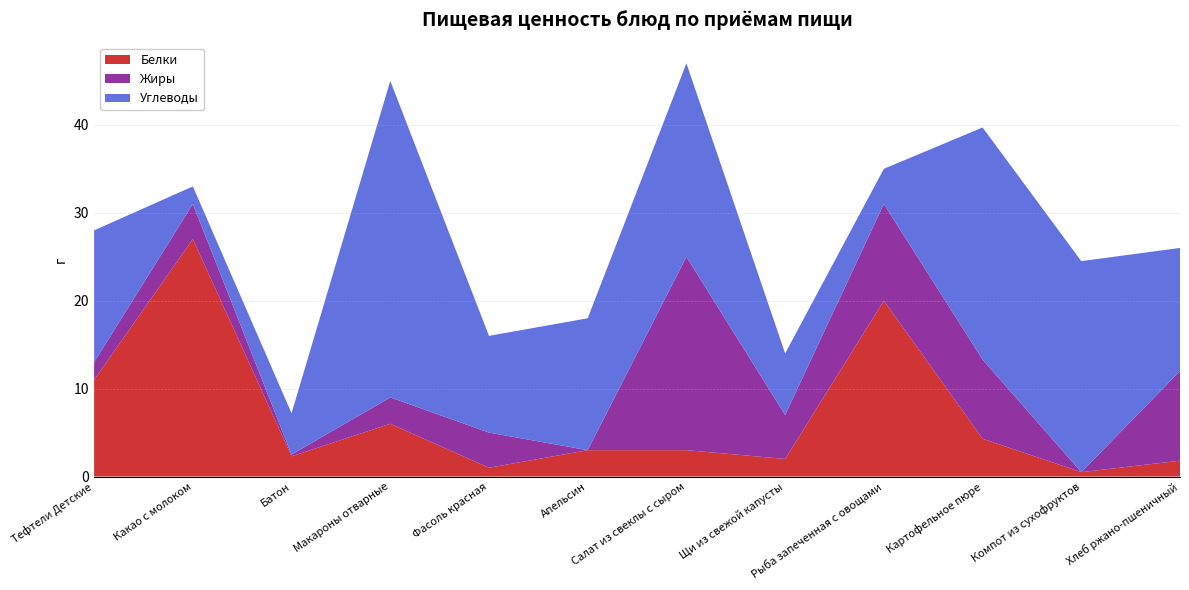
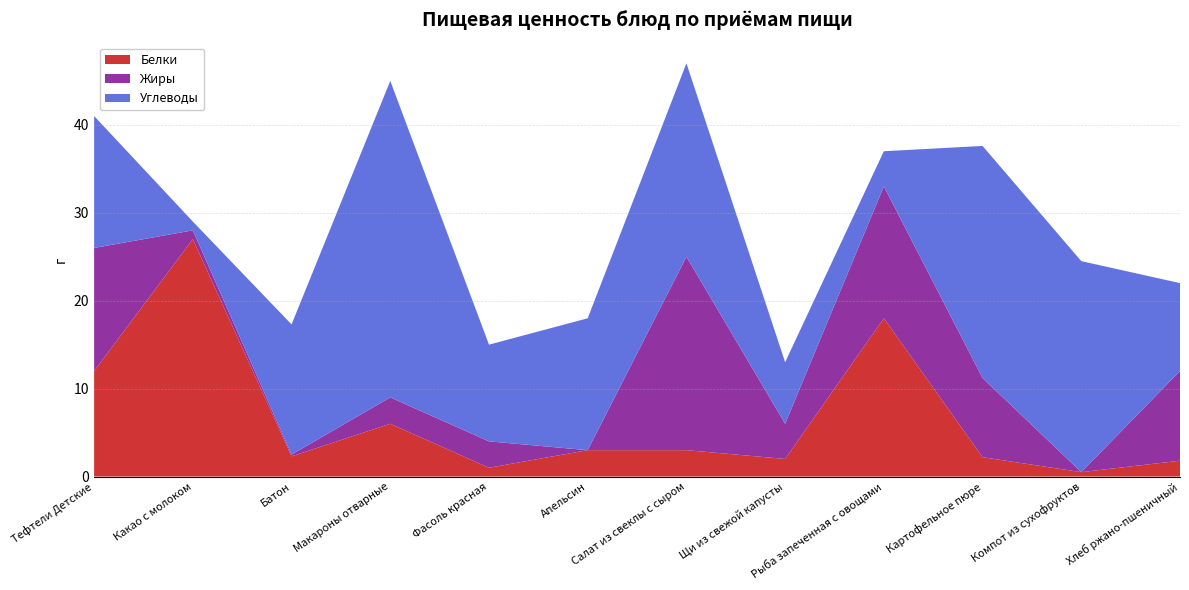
  {
    "Белки": {
-     "Тефтели Детские": 11,
+     "Тефтели Детские": 12,
      "Какао с молоком": 27,
      "Макароны отварные": 6,
      "Фасоль красная": 1,
      "Салат из свеклы с сыром": 3,
      "Щи из свежой капусты": 2,
-     "Рыба запеченная с овощами": 20,
-     "Картофельное пюре": 4,
+     "Рыба запеченная с овощами": 18,
+     "Картофельное пюре": 2,
      "Хлеб ржано-пшеничный": 2
    },
    "Жиры": {
-     "Тефтели Детские": 2,
-     "Какао с молоком": 4,
+     "Тефтели Детские": 14,
+     "Какао с молоком": 1,
      "Макароны отварные": 3,
-     "Фасоль красная": 4,
+     "Фасоль красная": 3,
      "Салат из свеклы с сыром": 22,
-     "Щи из свежой капусты": 5,
-     "Рыба запеченная с овощами": 11,
+     "Щи из свежой капусты": 4,
+     "Рыба запеченная с овощами": 15,
      "Картофельное пюре": 9,
      "Хлеб ржано-пшеничный": 10
    },
    "Углеводы": {
      "Тефтели Детские": 15,
-     "Какао с молоком": 2,
-     "Батон": 5,
+     "Какао с молоком": 1,
+     "Батон": 15,
      "Макароны отварные": 36,
      "Фасоль красная": 11,
      "Апельсин": 15,
      "Салат из свеклы с сыром": 22,
      "Щи из свежой капусты": 7,
      "Рыба запеченная с овощами": 4,
      "Картофельное пюре": 26,
      "Компот из сухофруктов": 24,
-     "Хлеб ржано-пшеничный": 14
+     "Хлеб ржано-пшеничный": 10
    }
  }
